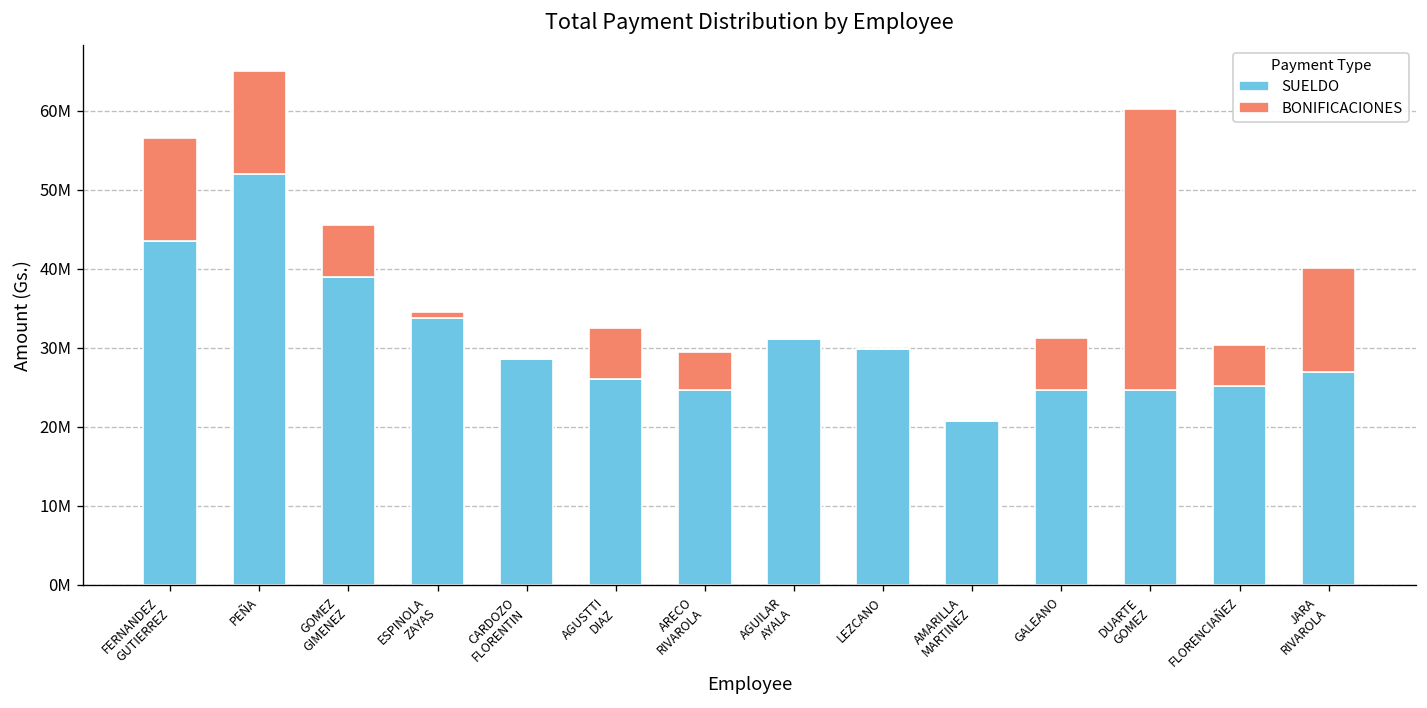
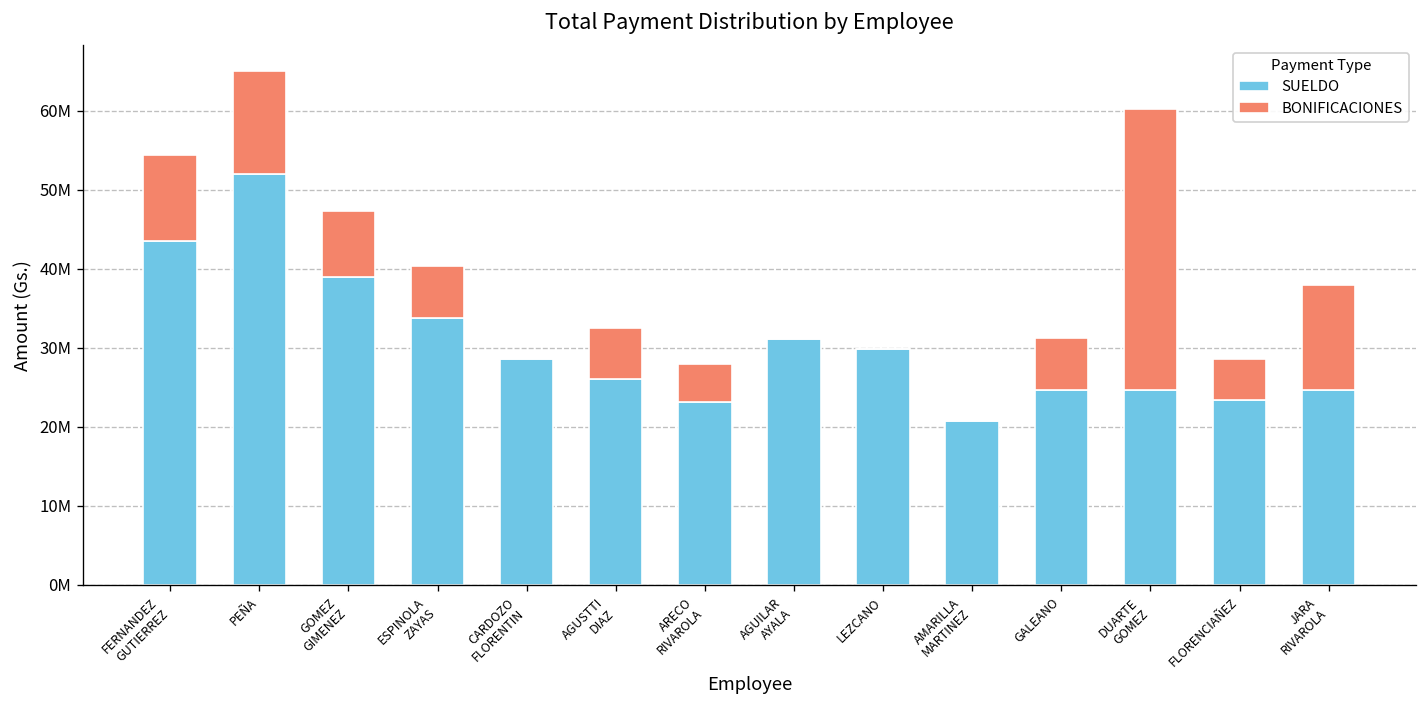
  {
    "SUELDO": {
      "FERNANDEZ GUTIERREZ": 43000000,
      "PEÑA": 52000000,
      "GOMEZ GIMENEZ": 39000000,
      "ESPINOLA ZAYAS": 34000000,
      "CARDOZO FLORENTIN": 29000000,
      "AGUSTTI DIAZ": 26000000,
-     "ARECO RIVAROLA": 25000000,
+     "ARECO RIVAROLA": 23000000,
      "AGUILAR AYALA": 31000000,
      "LEZCANO": 30000000,
      "AMARILLA MARTINEZ": 21000000,
      "GALEANO": 25000000,
      "DUARTE GOMEZ": 25000000,
-     "FLORENCIAÑEZ": 25000000,
-     "JARA RIVAROLA": 27000000
+     "FLORENCIAÑEZ": 23000000,
+     "JARA RIVAROLA": 25000000
    },
    "BONIFICACIONES": {
-     "FERNANDEZ GUTIERREZ": 13000000,
+     "FERNANDEZ GUTIERREZ": 11000000,
      "PEÑA": 13000000,
-     "GOMEZ GIMENEZ": 7000000,
-     "ESPINOLA ZAYAS": 1000000,
+     "GOMEZ GIMENEZ": 8000000,
+     "ESPINOLA ZAYAS": 7000000,
      "CARDOZO FLORENTIN": 0,
      "AGUSTTI DIAZ": 7000000,
      "ARECO RIVAROLA": 5000000,
      "AGUILAR AYALA": 0,
      "LEZCANO": 0,
      "AMARILLA MARTINEZ": 0,
      "GALEANO": 7000000,
      "DUARTE GOMEZ": 36000000,
      "FLORENCIAÑEZ": 5000000,
      "JARA RIVAROLA": 13000000
    }
  }
